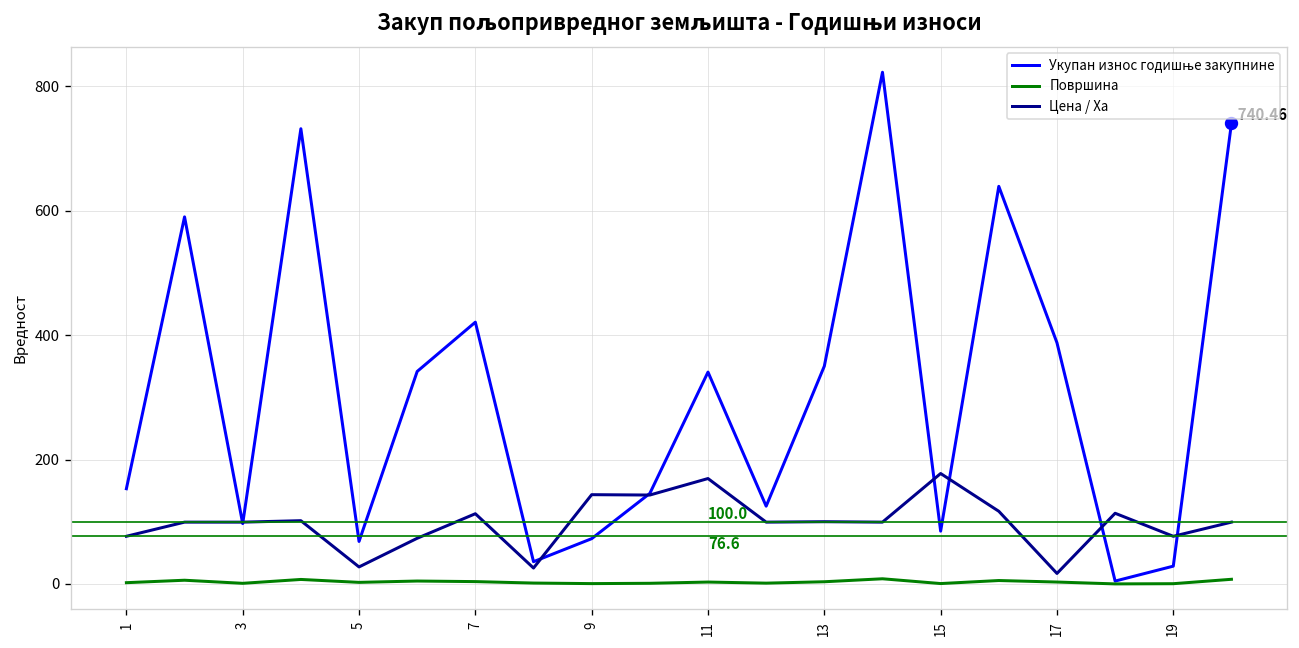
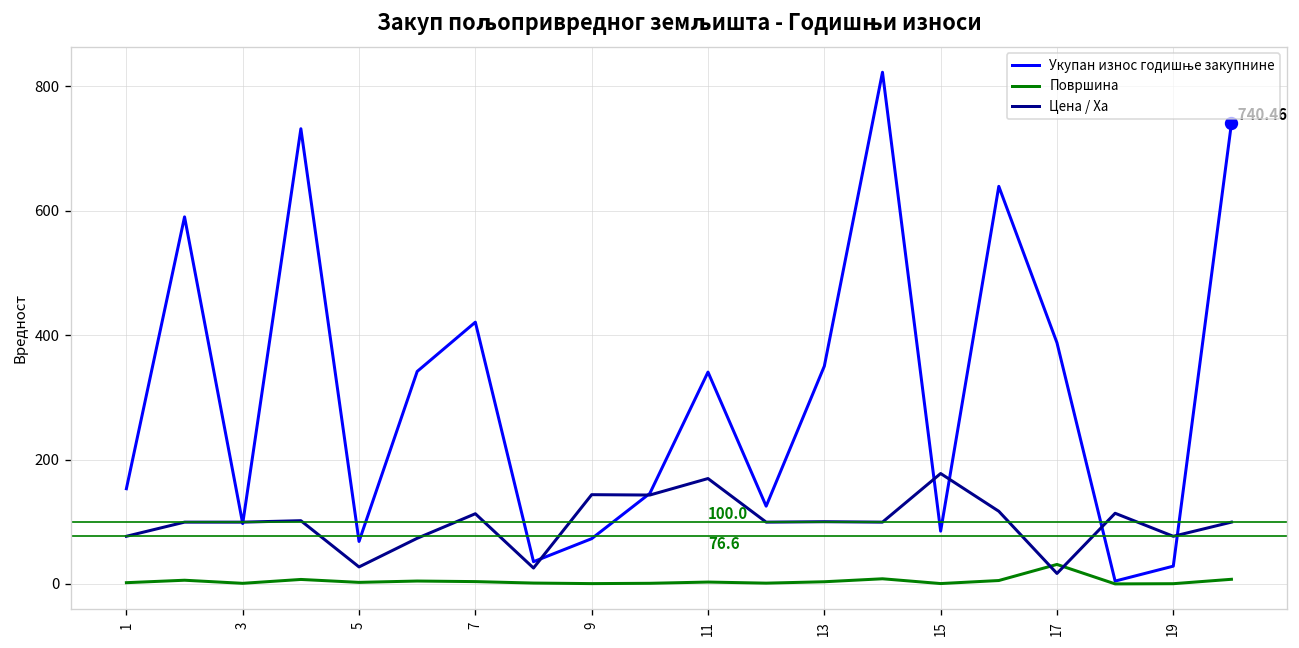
  {
    "Површина": {
      "1": 0,
      "3": 0,
      "5": 0,
      "7": 0,
      "9": 0,
      "11": 0,
      "13": 0,
      "15": 0,
-     "17": 0,
+     "17": 30,
      "19": 0
    },
    "Цена / Ха": {
      "1": 80,
      "5": 30,
      "7": 110,
      "9": 140,
      "11": 170,
      "13": 100,
      "15": 180,
      "17": 20,
      "19": 80
    }
  }
